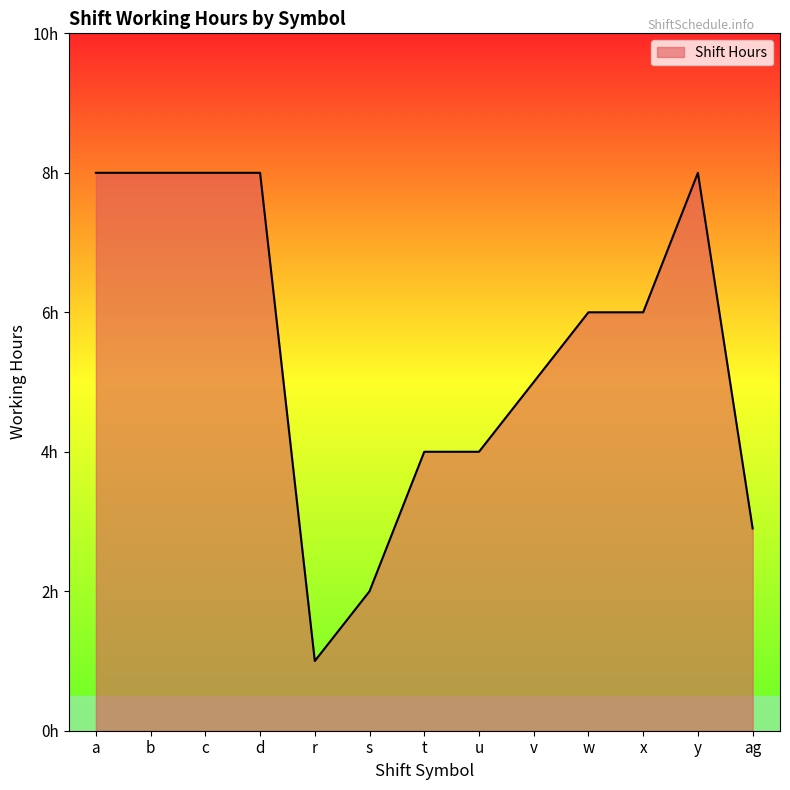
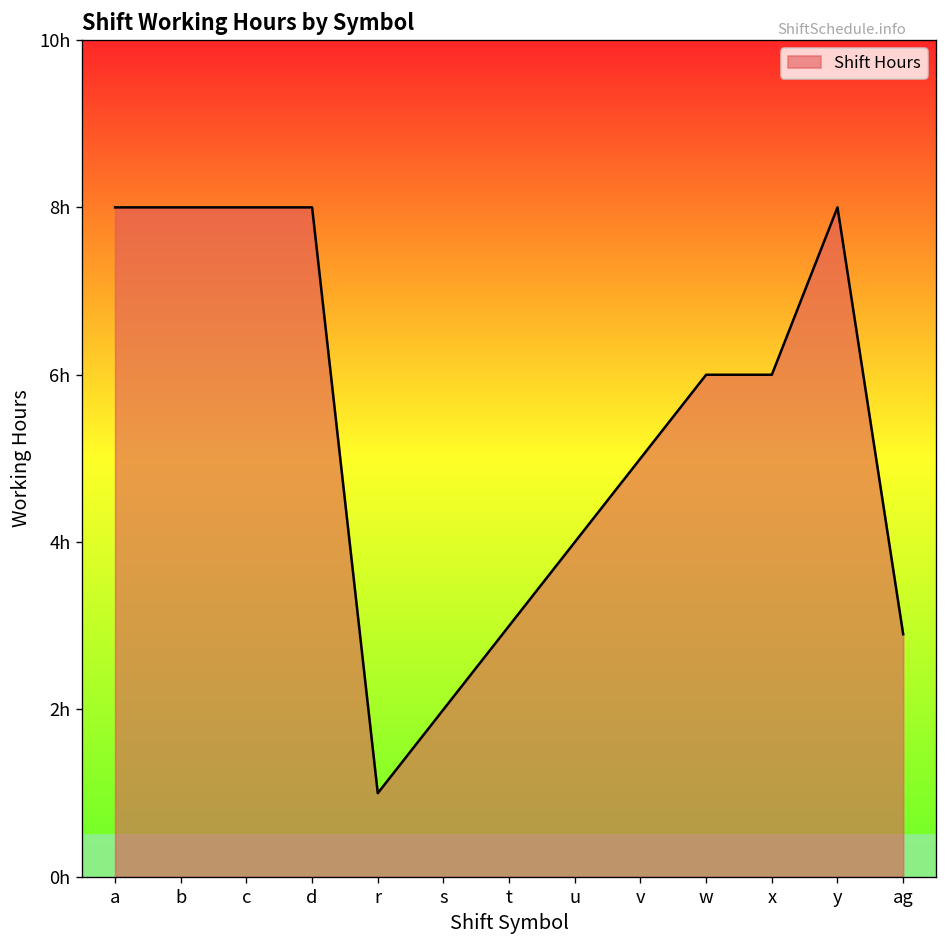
  {
    "a": "8h",
    "b": "8h",
    "c": "8h",
    "d": "8h",
    "r": "1h",
    "s": "2h",
-   "t": "4h",
+   "t": "3h",
    "u": "4h",
    "v": "5h",
    "w": "6h",
    "x": "6h",
    "y": "8h",
    "ag": "2.9h"
  }
